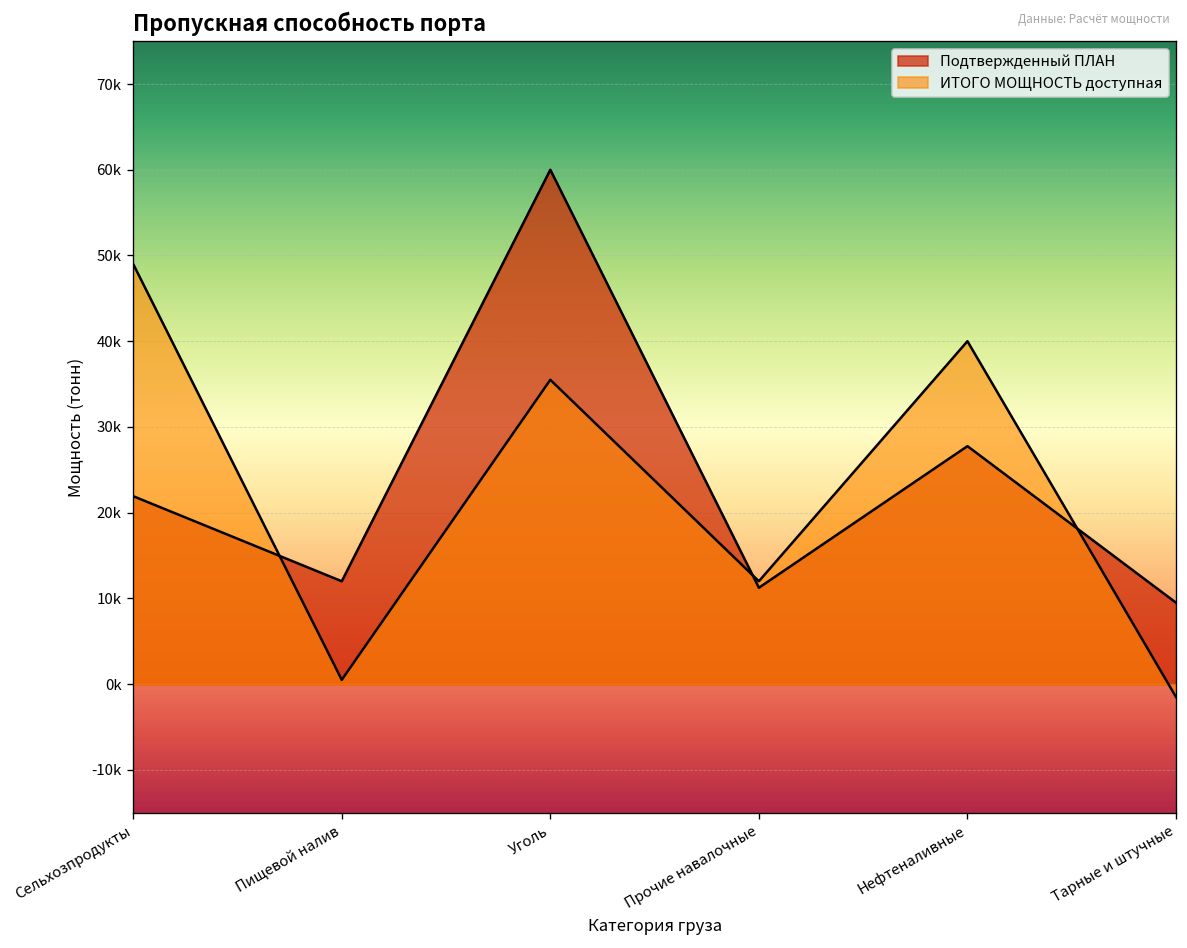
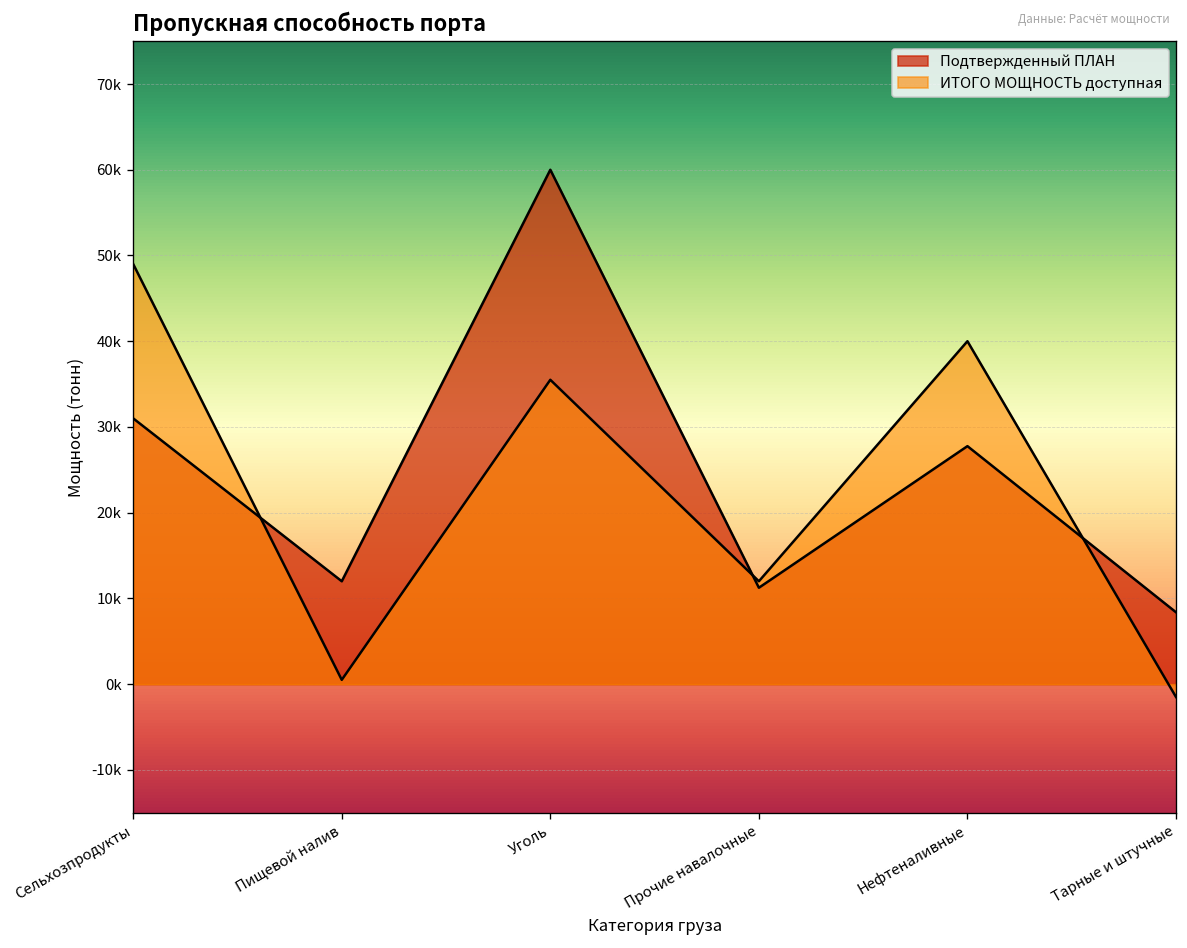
  {
    "Подтвержденный ПЛАН": {
-     "Сельхозпродукты": 22000,
+     "Сельхозпродукты": 31000,
      "Пищевой налив": 12000,
      "Уголь": 60000,
      "Прочие навалочные": 11000,
      "Нефтеналивные": 28000,
-     "Тарные и штучные": 10000
+     "Тарные и штучные": 8000
    }
  }
